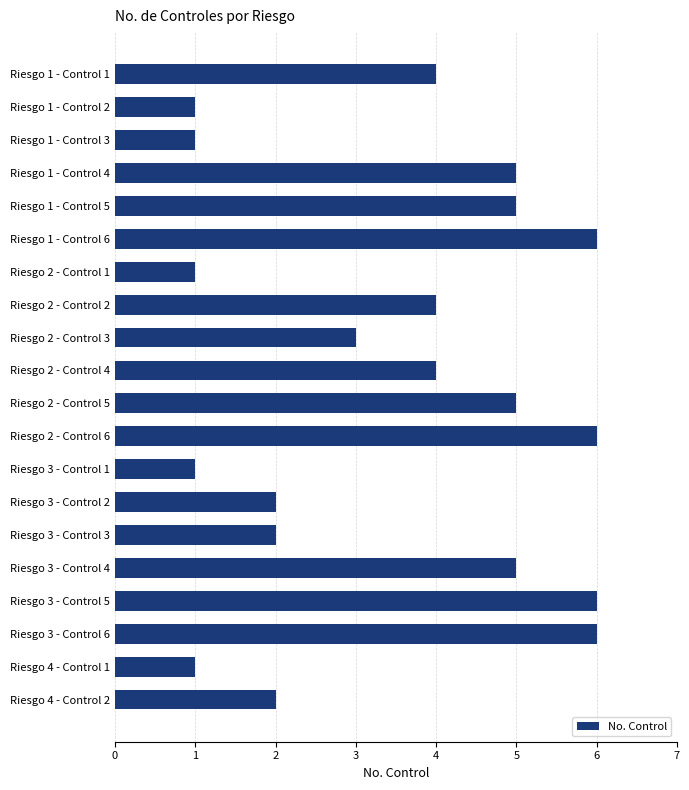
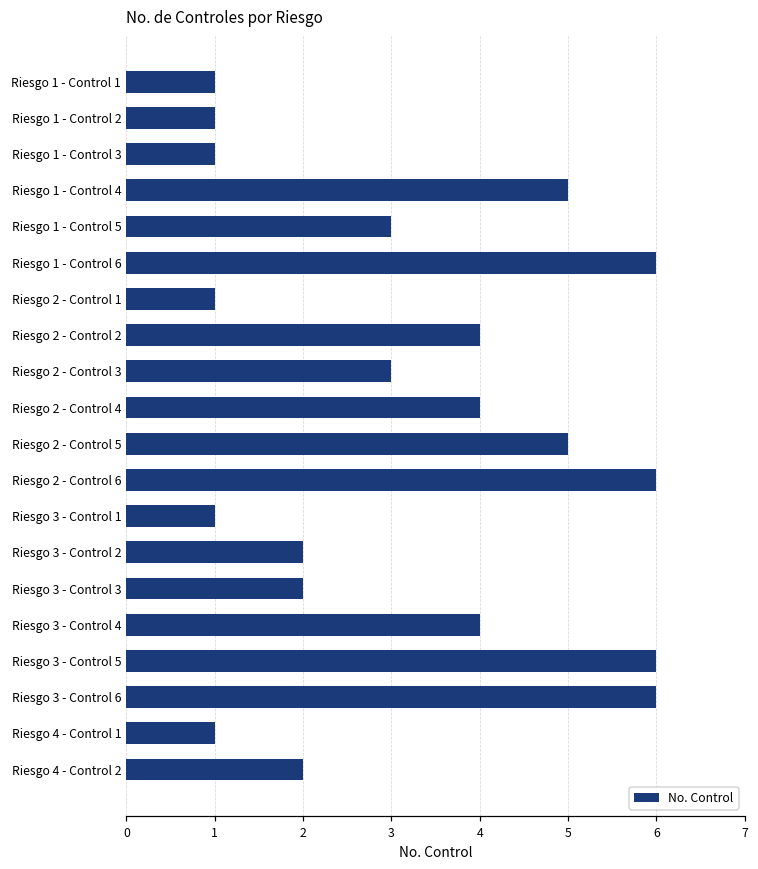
  {
-   "Riesgo 1 - Control 1": 4,
+   "Riesgo 1 - Control 1": 1,
    "Riesgo 1 - Control 2": 1,
    "Riesgo 1 - Control 3": 1,
    "Riesgo 1 - Control 4": 5,
-   "Riesgo 1 - Control 5": 5,
+   "Riesgo 1 - Control 5": 3,
    "Riesgo 1 - Control 6": 6,
    "Riesgo 2 - Control 1": 1,
    "Riesgo 2 - Control 2": 4,
    "Riesgo 2 - Control 3": 3,
    "Riesgo 2 - Control 4": 4,
    "Riesgo 2 - Control 5": 5,
    "Riesgo 2 - Control 6": 6,
    "Riesgo 3 - Control 1": 1,
    "Riesgo 3 - Control 2": 2,
    "Riesgo 3 - Control 3": 2,
-   "Riesgo 3 - Control 4": 5,
+   "Riesgo 3 - Control 4": 4,
    "Riesgo 3 - Control 5": 6,
    "Riesgo 3 - Control 6": 6,
    "Riesgo 4 - Control 1": 1,
    "Riesgo 4 - Control 2": 2
  }
